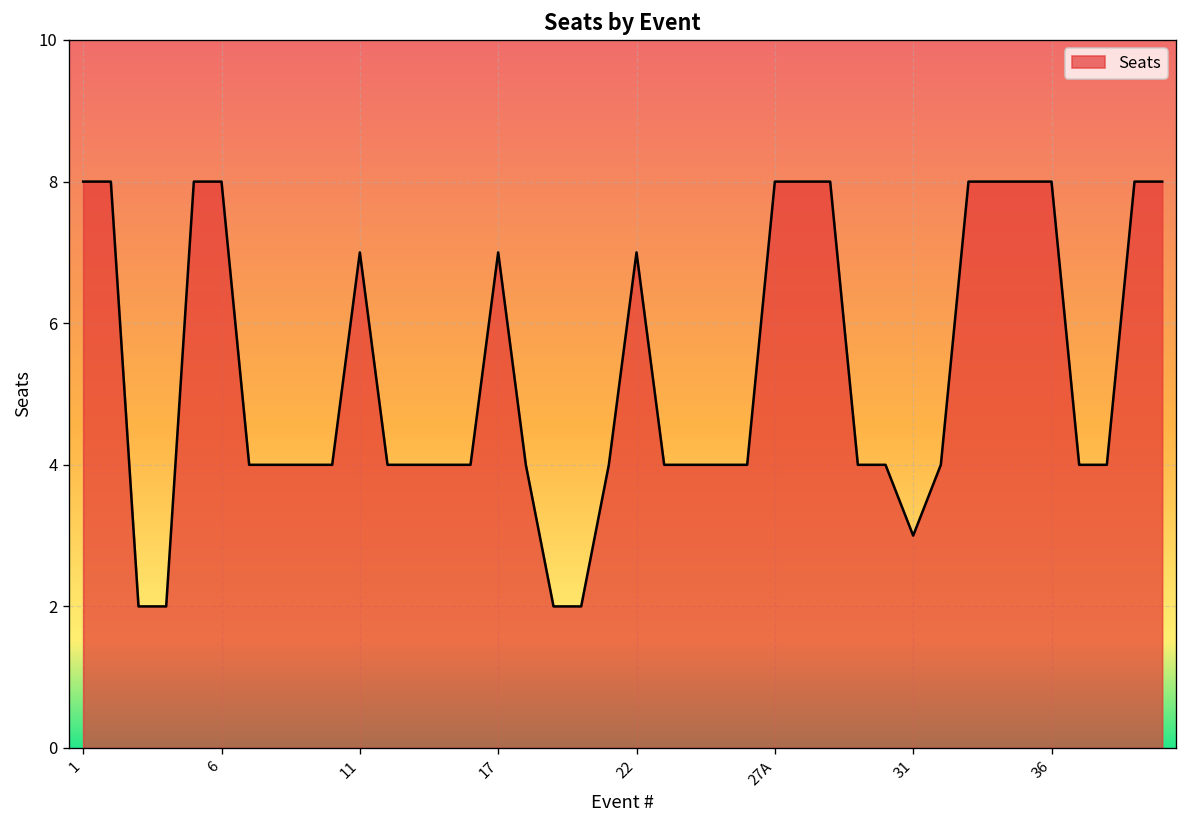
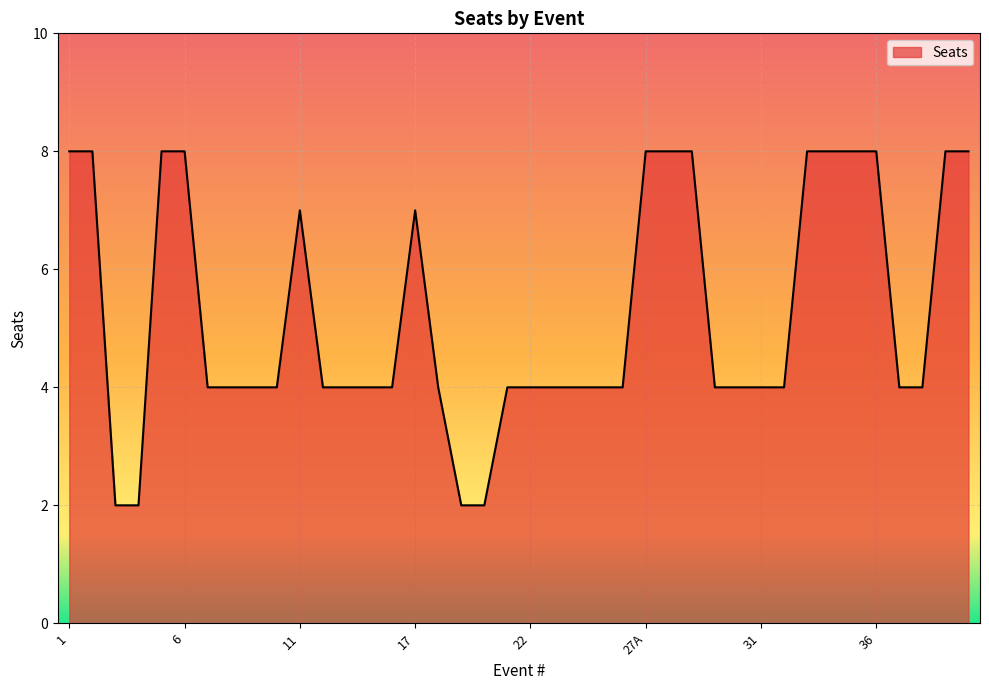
  {
    "1": 8,
    "6": 8,
    "11": 7,
    "17": 7,
-   "22": 7,
+   "22": 4,
    "27A": 8,
-   "31": 3,
+   "31": 4,
    "36": 8
  }
